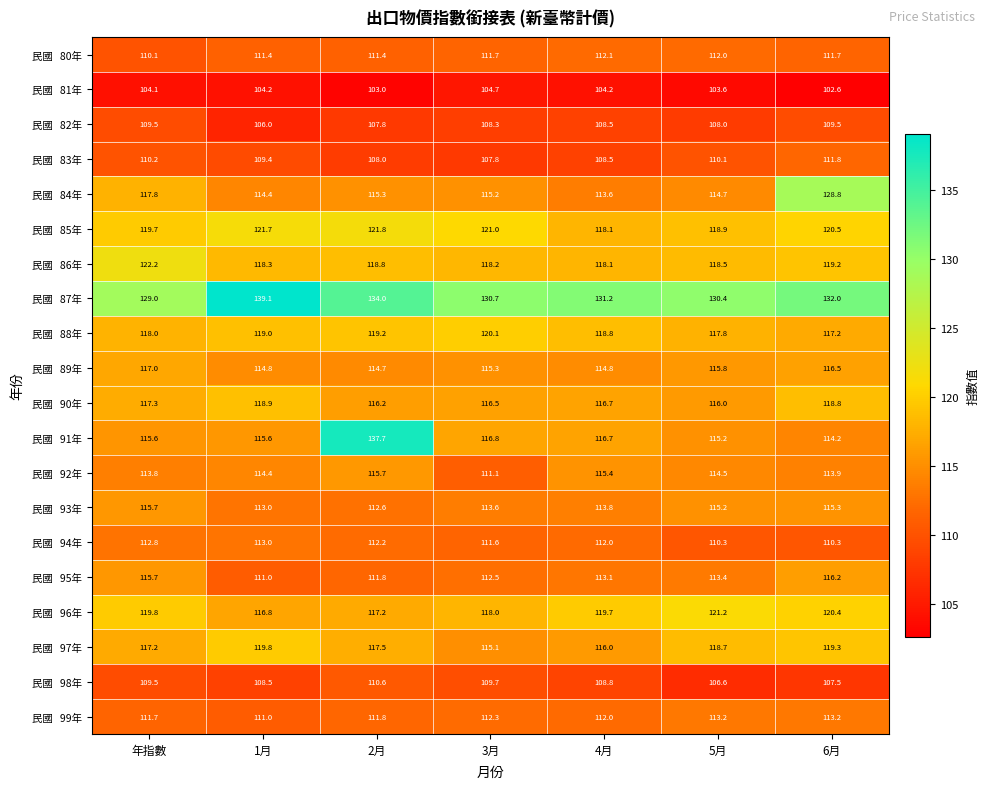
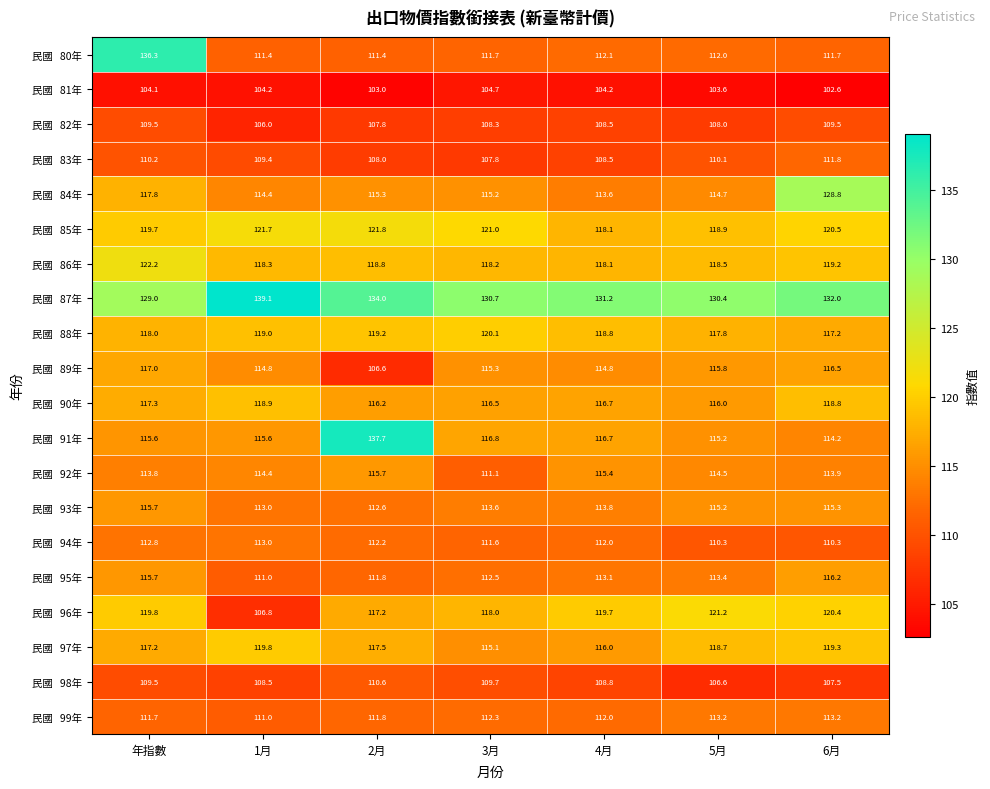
  {
    "民國 80年": {
-     "年指數": 110.1,
+     "年指數": 136.3,
      "1月": 111.4,
      "2月": 111.4,
      "3月": 111.7,
      "4月": 112.1,
      "5月": 112.0,
      "6月": 111.7
    },
    "民國 81年": {
      "年指數": 104.1,
      "1月": 104.2,
      "2月": 103.0,
      "3月": 104.7,
      "4月": 104.2,
      "5月": 103.6,
      "6月": 102.6
    },
    "民國 82年": {
      "年指數": 109.5,
      "1月": 106.0,
      "2月": 107.8,
      "3月": 108.3,
      "4月": 108.5,
      "5月": 108.0,
      "6月": 109.5
    },
    "民國 83年": {
      "年指數": 110.2,
      "1月": 109.4,
      "2月": 108.0,
      "3月": 107.8,
      "4月": 108.5,
      "5月": 110.1,
      "6月": 111.8
    },
    "民國 84年": {
      "年指數": 117.8,
      "1月": 114.4,
      "2月": 115.3,
      "3月": 115.2,
      "4月": 113.6,
      "5月": 114.7,
      "6月": 128.8
    },
    "民國 85年": {
      "年指數": 119.7,
      "1月": 121.7,
      "2月": 121.8,
      "3月": 121.0,
      "4月": 118.1,
      "5月": 118.9,
      "6月": 120.5
    },
    "民國 86年": {
      "年指數": 122.2,
      "1月": 118.3,
      "2月": 118.8,
      "3月": 118.2,
      "4月": 118.1,
      "5月": 118.5,
      "6月": 119.2
    },
    "民國 87年": {
      "年指數": 129.0,
      "1月": 139.1,
      "2月": 134.0,
      "3月": 130.7,
      "4月": 131.2,
      "5月": 130.4,
      "6月": 132.0
    },
    "民國 88年": {
      "年指數": 118.0,
      "1月": 119.0,
      "2月": 119.2,
      "3月": 120.1,
      "4月": 118.8,
      "5月": 117.8,
      "6月": 117.2
    },
    "民國 89年": {
      "年指數": 117.0,
      "1月": 114.8,
-     "2月": 114.7,
+     "2月": 106.6,
      "3月": 115.3,
      "4月": 114.8,
      "5月": 115.8,
      "6月": 116.5
    },
    "民國 90年": {
      "年指數": 117.3,
      "1月": 118.9,
      "2月": 116.2,
      "3月": 116.5,
      "4月": 116.7,
      "5月": 116.0,
      "6月": 118.8
    },
    "民國 91年": {
      "年指數": 115.6,
      "1月": 115.6,
      "2月": 137.7,
      "3月": 116.8,
      "4月": 116.7,
      "5月": 115.2,
      "6月": 114.2
    },
    "民國 92年": {
      "年指數": 113.8,
      "1月": 114.4,
      "2月": 115.7,
      "3月": 111.1,
      "4月": 115.4,
      "5月": 114.5,
      "6月": 113.9
    },
    "民國 93年": {
      "年指數": 115.7,
      "1月": 113.0,
      "2月": 112.6,
      "3月": 113.6,
      "4月": 113.8,
      "5月": 115.2,
      "6月": 115.3
    },
    "民國 94年": {
      "年指數": 112.8,
      "1月": 113.0,
      "2月": 112.2,
      "3月": 111.6,
      "4月": 112.0,
      "5月": 110.3,
      "6月": 110.3
    },
    "民國 95年": {
      "年指數": 115.7,
      "1月": 111.0,
      "2月": 111.8,
      "3月": 112.5,
      "4月": 113.1,
      "5月": 113.4,
      "6月": 116.2
    },
    "民國 96年": {
      "年指數": 119.8,
-     "1月": 116.8,
+     "1月": 106.8,
      "2月": 117.2,
      "3月": 118.0,
      "4月": 119.7,
      "5月": 121.2,
      "6月": 120.4
    },
    "民國 97年": {
      "年指數": 117.2,
      "1月": 119.8,
      "2月": 117.5,
      "3月": 115.1,
      "4月": 116.0,
      "5月": 118.7,
      "6月": 119.3
    },
    "民國 98年": {
      "年指數": 109.5,
      "1月": 108.5,
      "2月": 110.6,
      "3月": 109.7,
      "4月": 108.8,
      "5月": 106.6,
      "6月": 107.5
    },
    "民國 99年": {
      "年指數": 111.7,
      "1月": 111.0,
      "2月": 111.8,
      "3月": 112.3,
      "4月": 112.0,
      "5月": 113.2,
      "6月": 113.2
    }
  }
